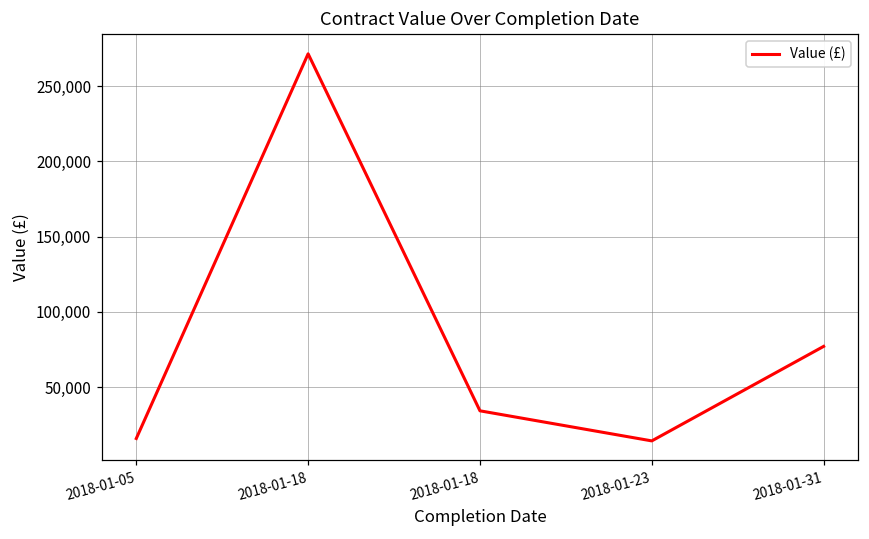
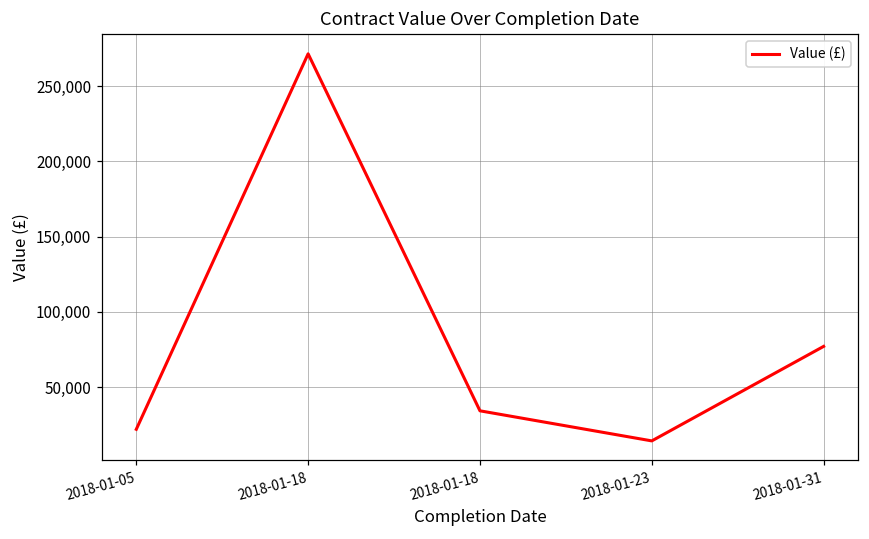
  {
-   "2018-01-05": "16,000",
+   "2018-01-05": "22,000",
    "2018-01-23": "14,000",
    "2018-01-31": "77,000"
  }
